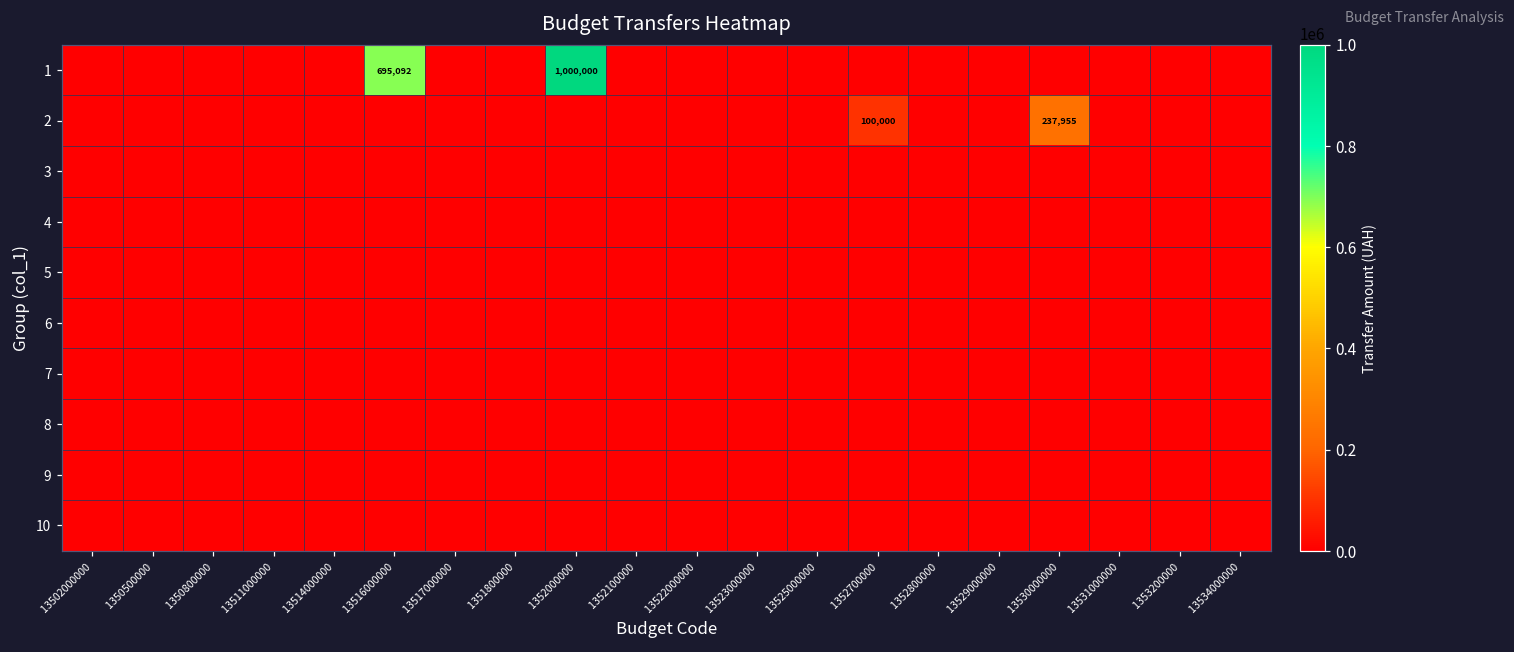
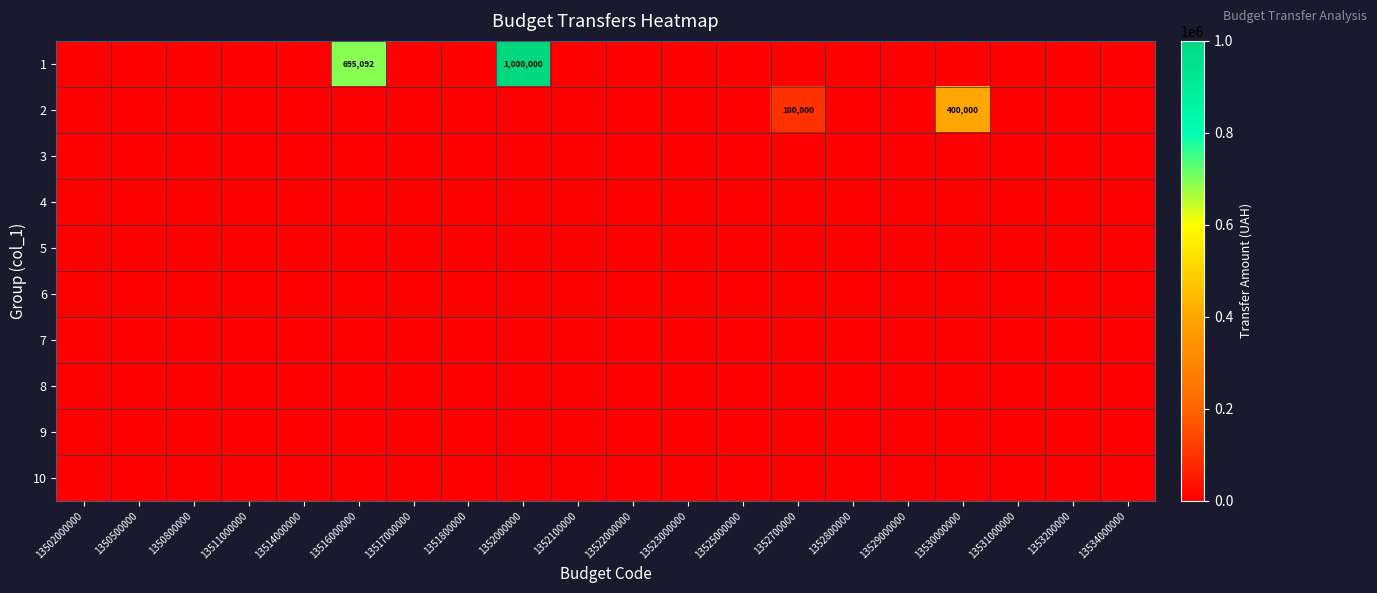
  {
    "1": {
      "13516000000": "695,092",
      "1352000000": "1,000,000"
    },
    "2": {
      "1352700000": "100,000",
-     "13530000000": "237,955"
+     "13530000000": "400,000"
    }
  }
